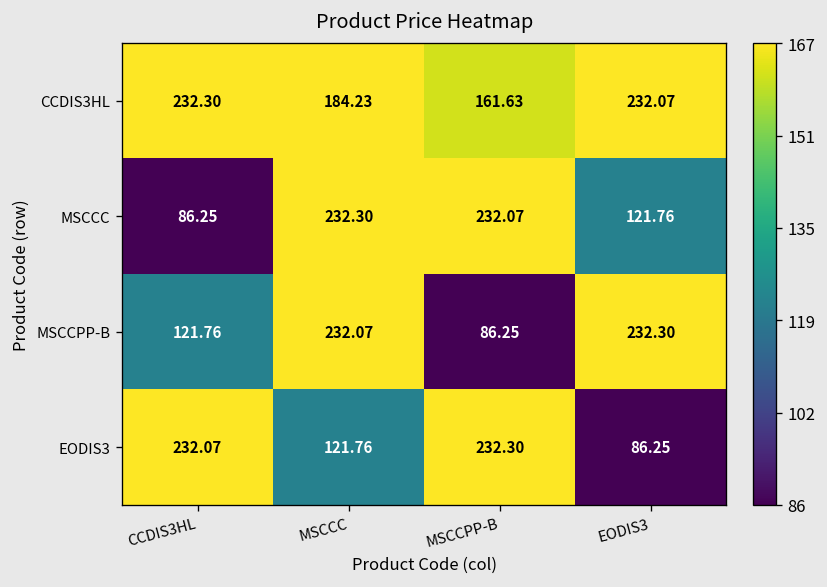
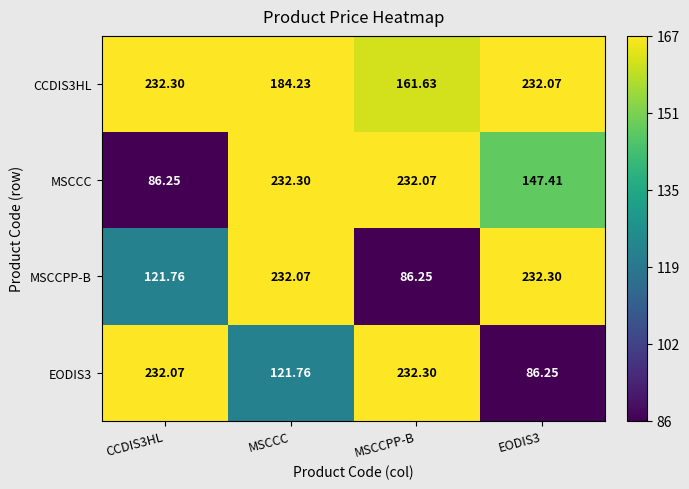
  {
    "CCDIS3HL": {
      "CCDIS3HL": 232.30,
      "MSCCC": 184.23,
      "MSCCPP-B": 161.63,
      "EODIS3": 232.07
    },
    "MSCCC": {
      "CCDIS3HL": 86.25,
      "MSCCC": 232.30,
      "MSCCPP-B": 232.07,
-     "EODIS3": 121.76
+     "EODIS3": 147.41
    },
    "MSCCPP-B": {
      "CCDIS3HL": 121.76,
      "MSCCC": 232.07,
      "MSCCPP-B": 86.25,
      "EODIS3": 232.30
    },
    "EODIS3": {
      "CCDIS3HL": 232.07,
      "MSCCC": 121.76,
      "MSCCPP-B": 232.30,
      "EODIS3": 86.25
    }
  }
